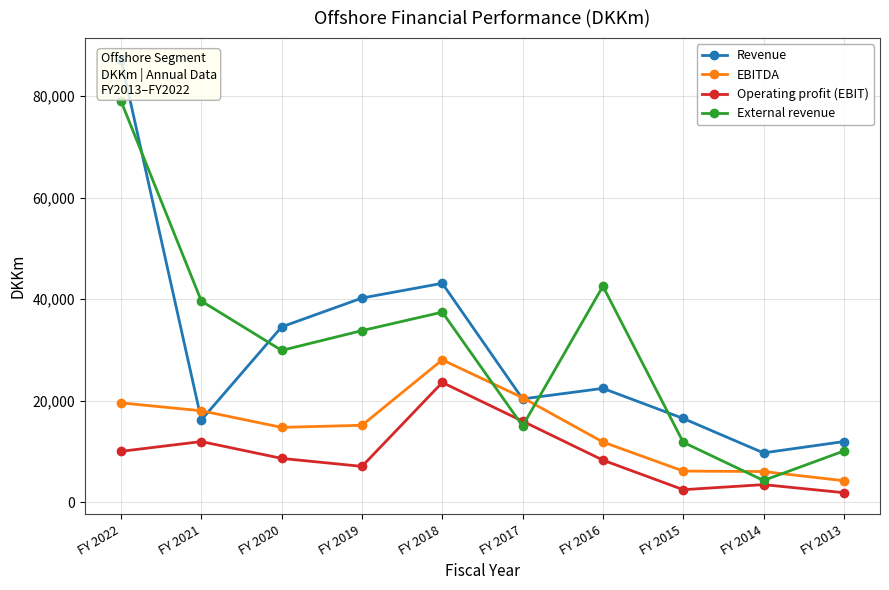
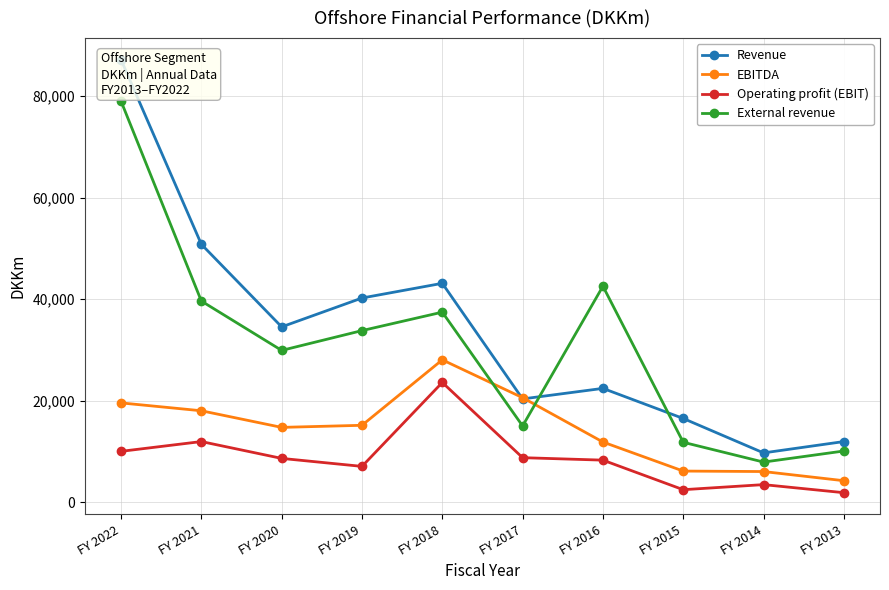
  {
    "Revenue": {
-     "FY 2021": "16,000",
+     "FY 2021": "51,000",
      "FY 2020": "35,000",
      "FY 2019": "40,000",
      "FY 2018": "43,000",
      "FY 2016": "22,000",
      "FY 2015": "17,000",
      "FY 2014": "10,000",
      "FY 2013": "12,000"
    },
    "EBITDA": {
      "FY 2022": "20,000",
      "FY 2021": "18,000",
      "FY 2020": "15,000",
      "FY 2019": "15,000",
      "FY 2018": "28,000",
      "FY 2016": "12,000",
      "FY 2015": "6,000",
      "FY 2014": "6,000",
      "FY 2013": "4,000"
    },
    "Operating profit (EBIT)": {
      "FY 2022": "10,000",
      "FY 2021": "12,000",
      "FY 2020": "9,000",
      "FY 2019": "7,000",
      "FY 2018": "24,000",
-     "FY 2017": "16,000",
+     "FY 2017": "9,000",
      "FY 2016": "8,000",
      "FY 2015": "2,000",
      "FY 2014": "3,000",
      "FY 2013": "2,000"
    },
    "External revenue": {
      "FY 2022": "79,000",
      "FY 2021": "40,000",
      "FY 2020": "30,000",
      "FY 2019": "34,000",
      "FY 2018": "37,000",
      "FY 2017": "15,000",
      "FY 2016": "43,000",
      "FY 2015": "12,000",
-     "FY 2014": "4,000",
+     "FY 2014": "8,000",
      "FY 2013": "10,000"
    }
  }
